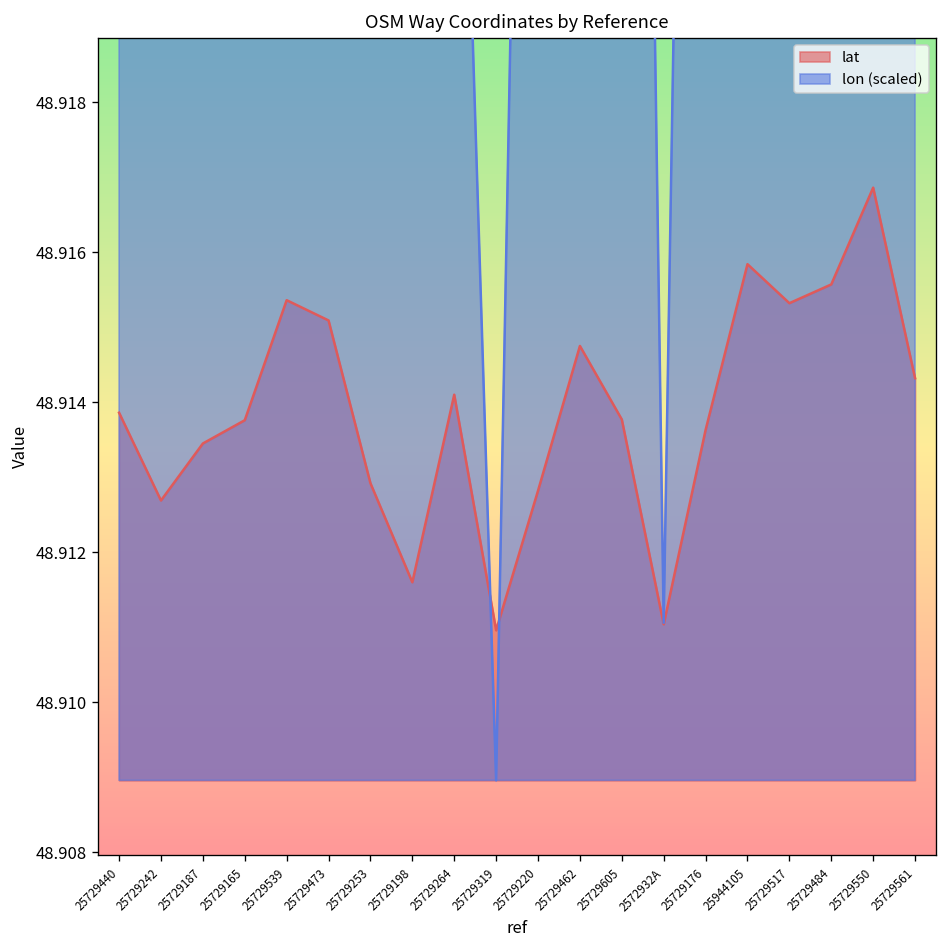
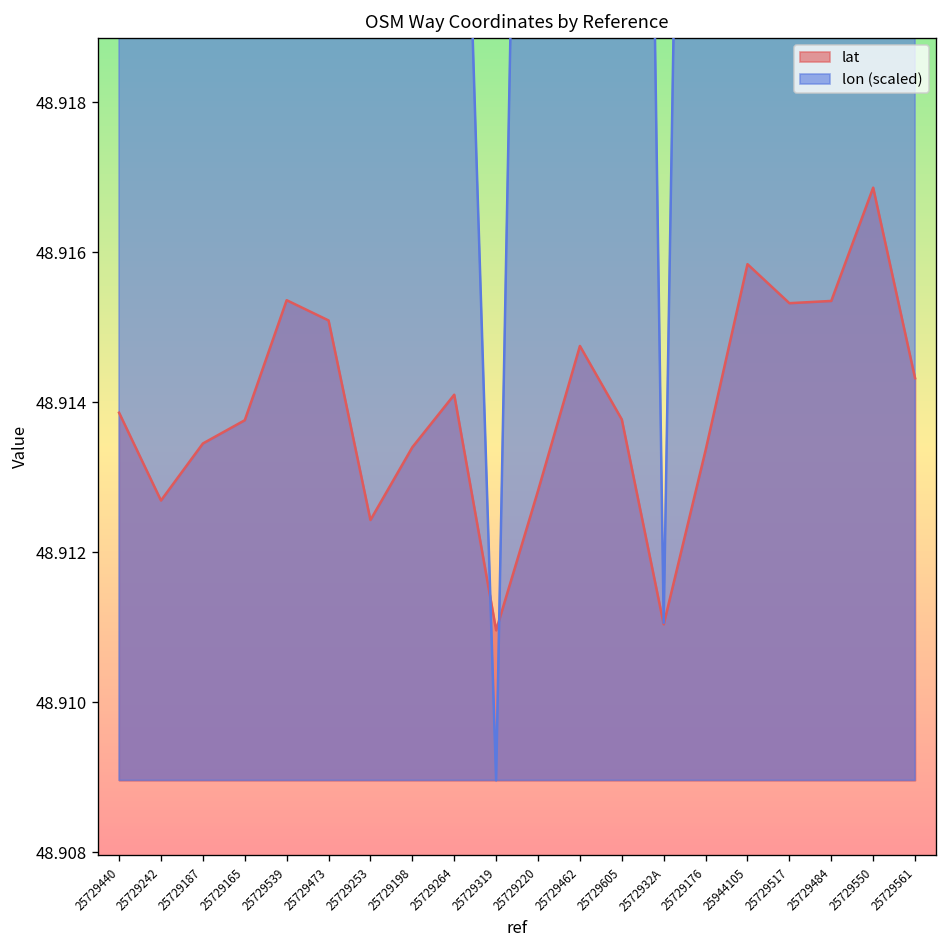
  {
    "lat": {
      "25729440": 48.9139,
      "25729242": 48.9127,
      "25729187": 48.9135,
      "25729165": 48.9138,
      "25729539": 48.9154,
      "25729473": 48.9151,
-     "25729253": 48.9129,
-     "25729198": 48.9116,
+     "25729253": 48.9124,
+     "25729198": 48.9134,
      "25729264": 48.9141,
      "25729319": 48.9110,
      "25729220": 48.9128,
      "25729462": 48.9148,
      "25729605": 48.9138,
-     "25729176": 48.9136,
+     "25729176": 48.9134,
      "25944105": 48.9158,
      "25729517": 48.9153,
-     "25729484": 48.9156,
+     "25729484": 48.9154,
      "25729550": 48.9169,
      "25729561": 48.9143
    }
  }
